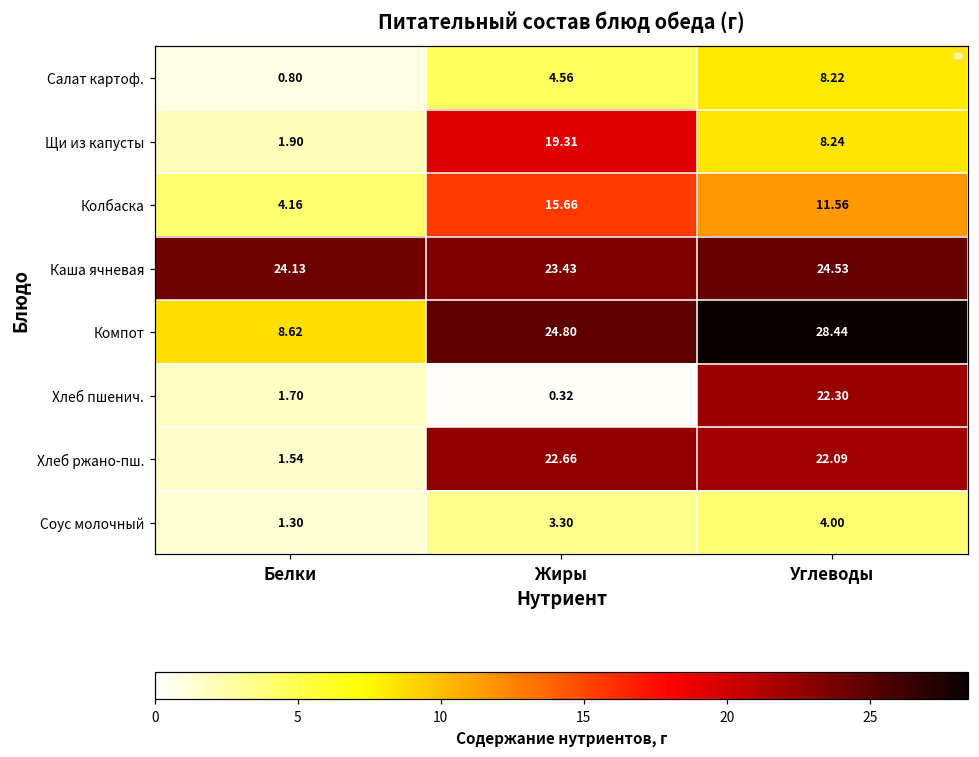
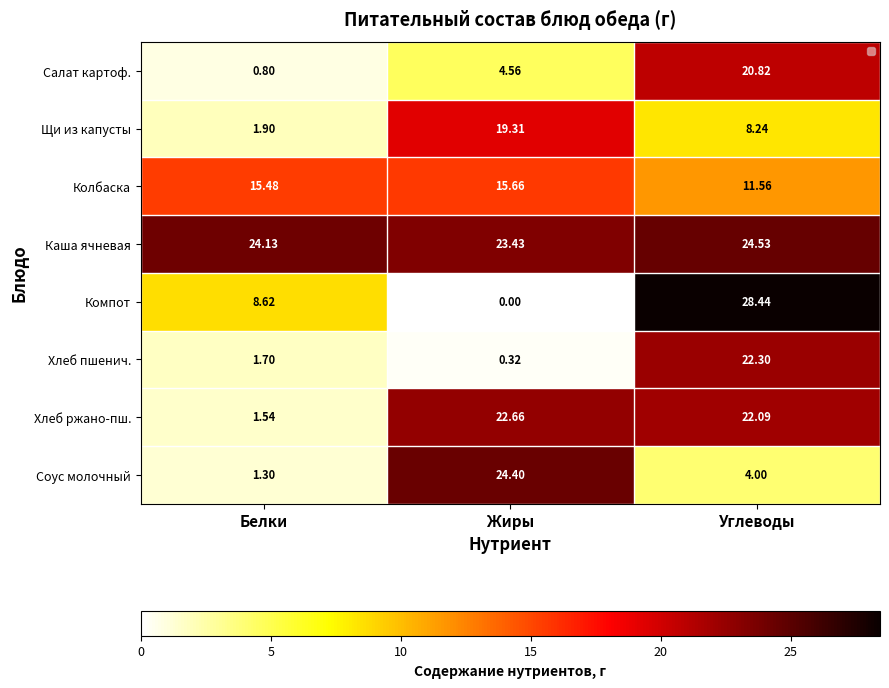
  {
    "Салат картоф.": {
      "Белки": 0.80,
      "Жиры": 4.56,
-     "Углеводы": 8.22
+     "Углеводы": 20.82
    },
    "Щи из капусты": {
      "Белки": 1.90,
      "Жиры": 19.31,
      "Углеводы": 8.24
    },
    "Колбаска": {
-     "Белки": 4.16,
+     "Белки": 15.48,
      "Жиры": 15.66,
      "Углеводы": 11.56
    },
    "Каша ячневая": {
      "Белки": 24.13,
      "Жиры": 23.43,
      "Углеводы": 24.53
    },
    "Компот": {
      "Белки": 8.62,
-     "Жиры": 24.80,
+     "Жиры": 0.00,
      "Углеводы": 28.44
    },
    "Хлеб пшенич.": {
      "Белки": 1.70,
      "Жиры": 0.32,
      "Углеводы": 22.30
    },
    "Хлеб ржано-пш.": {
      "Белки": 1.54,
      "Жиры": 22.66,
      "Углеводы": 22.09
    },
    "Соус молочный": {
      "Белки": 1.30,
-     "Жиры": 3.30,
+     "Жиры": 24.40,
      "Углеводы": 4.00
    }
  }
